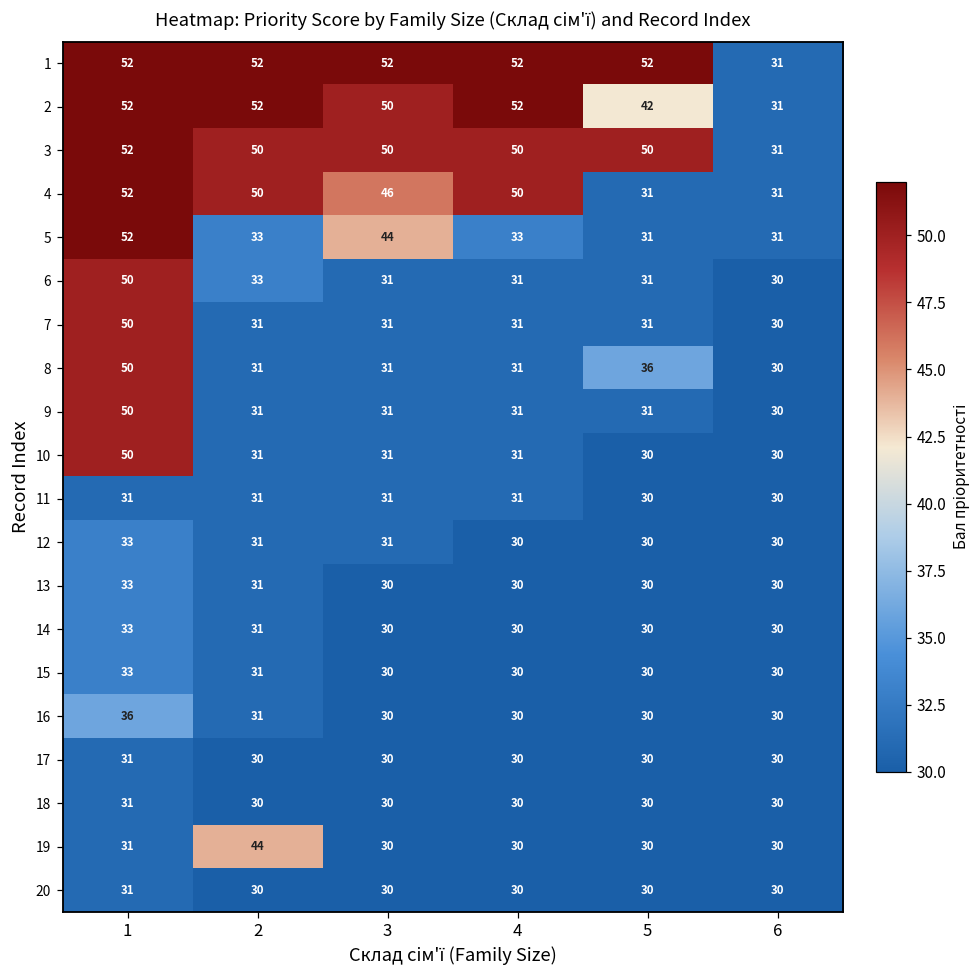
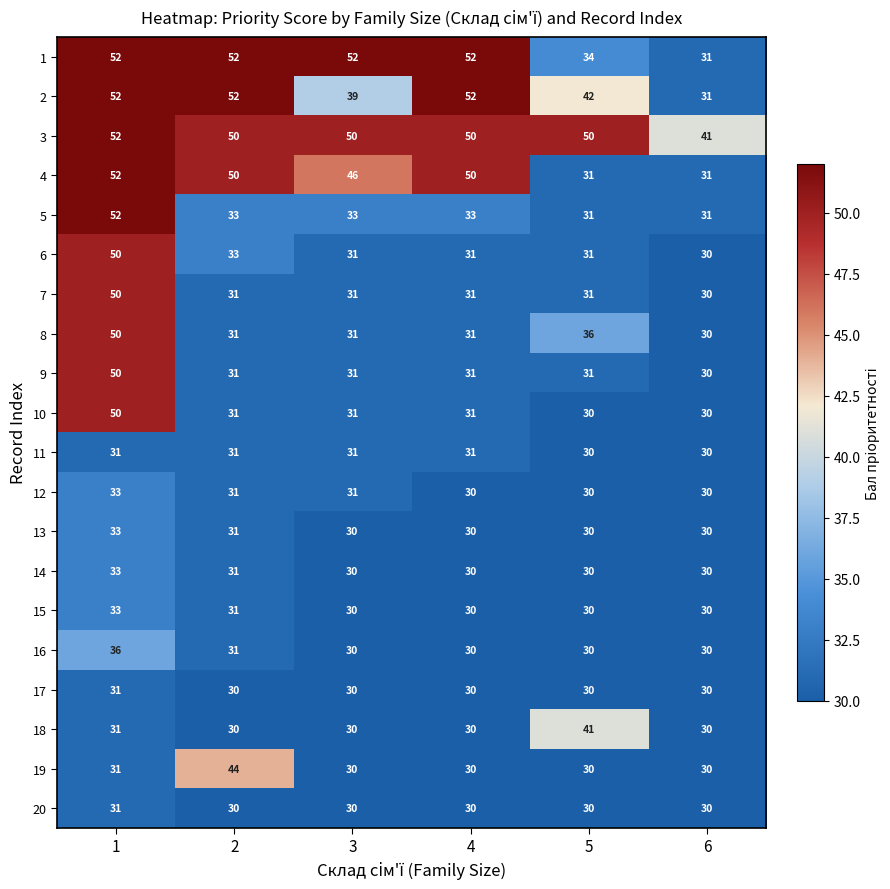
  {
    "1": {
      "1": 52,
      "2": 52,
      "3": 52,
      "4": 52,
-     "5": 52,
+     "5": 34,
      "6": 31
    },
    "2": {
      "1": 52,
      "2": 52,
-     "3": 50,
+     "3": 39,
      "4": 52,
      "5": 42,
      "6": 31
    },
    "3": {
      "1": 52,
      "2": 50,
      "3": 50,
      "4": 50,
      "5": 50,
-     "6": 31
+     "6": 41
    },
    "4": {
      "1": 52,
      "2": 50,
      "3": 46,
      "4": 50,
      "5": 31,
      "6": 31
    },
    "5": {
      "1": 52,
      "2": 33,
-     "3": 44,
+     "3": 33,
      "4": 33,
      "5": 31,
      "6": 31
    },
    "6": {
      "1": 50,
      "2": 33,
      "3": 31,
      "4": 31,
      "5": 31,
      "6": 30
    },
    "7": {
      "1": 50,
      "2": 31,
      "3": 31,
      "4": 31,
      "5": 31,
      "6": 30
    },
    "8": {
      "1": 50,
      "2": 31,
      "3": 31,
      "4": 31,
      "5": 36,
      "6": 30
    },
    "9": {
      "1": 50,
      "2": 31,
      "3": 31,
      "4": 31,
      "5": 31,
      "6": 30
    },
    "10": {
      "1": 50,
      "2": 31,
      "3": 31,
      "4": 31,
      "5": 30,
      "6": 30
    },
    "11": {
      "1": 31,
      "2": 31,
      "3": 31,
      "4": 31,
      "5": 30,
      "6": 30
    },
    "12": {
      "1": 33,
      "2": 31,
      "3": 31,
      "4": 30,
      "5": 30,
      "6": 30
    },
    "13": {
      "1": 33,
      "2": 31,
      "3": 30,
      "4": 30,
      "5": 30,
      "6": 30
    },
    "14": {
      "1": 33,
      "2": 31,
      "3": 30,
      "4": 30,
      "5": 30,
      "6": 30
    },
    "15": {
      "1": 33,
      "2": 31,
      "3": 30,
      "4": 30,
      "5": 30,
      "6": 30
    },
    "16": {
      "1": 36,
      "2": 31,
      "3": 30,
      "4": 30,
      "5": 30,
      "6": 30
    },
    "17": {
      "1": 31,
      "2": 30,
      "3": 30,
      "4": 30,
      "5": 30,
      "6": 30
    },
    "18": {
      "1": 31,
      "2": 30,
      "3": 30,
      "4": 30,
-     "5": 30,
+     "5": 41,
      "6": 30
    },
    "19": {
      "1": 31,
      "2": 44,
      "3": 30,
      "4": 30,
      "5": 30,
      "6": 30
    },
    "20": {
      "1": 31,
      "2": 30,
      "3": 30,
      "4": 30,
      "5": 30,
      "6": 30
    }
  }
